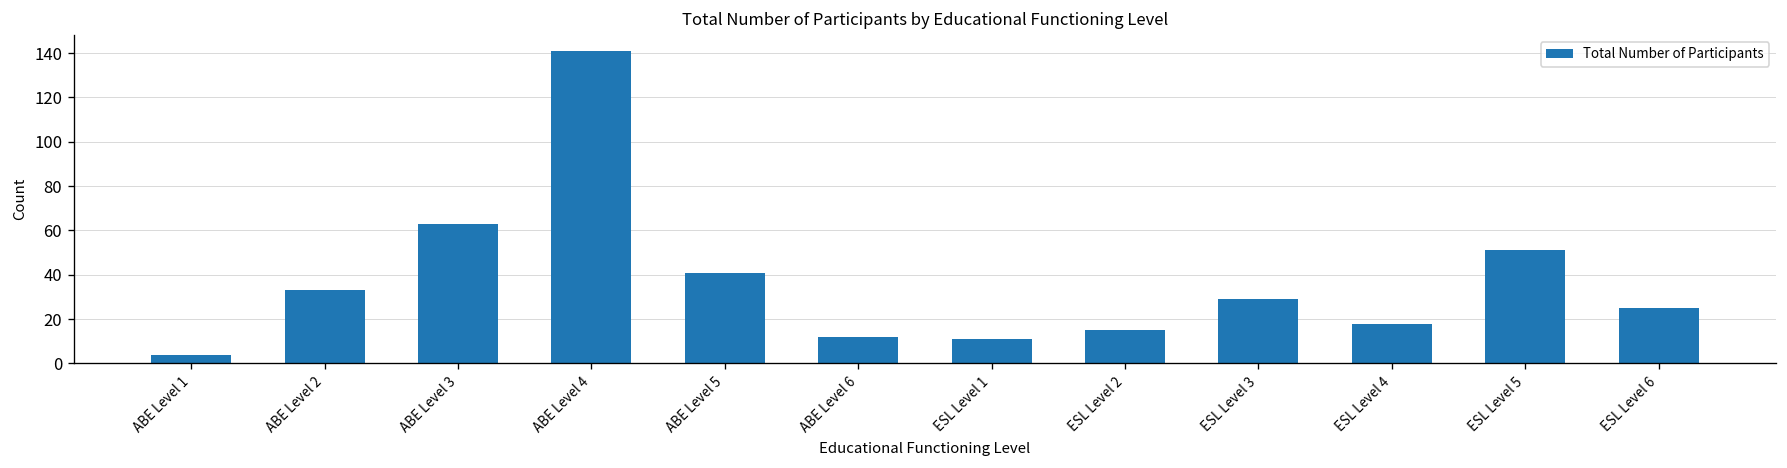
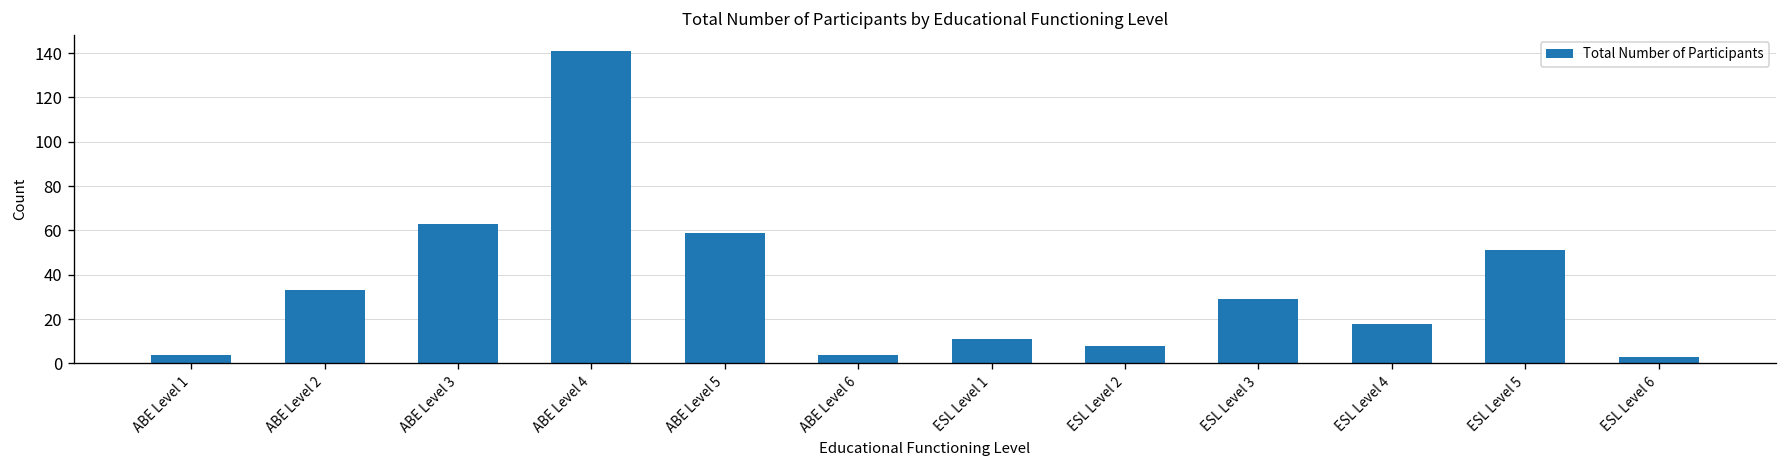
  {
    "ABE Level 1": 4,
    "ABE Level 2": 33,
    "ABE Level 3": 63,
    "ABE Level 4": 141,
-   "ABE Level 5": 41,
-   "ABE Level 6": 12,
+   "ABE Level 5": 59,
+   "ABE Level 6": 4,
    "ESL Level 1": 11,
-   "ESL Level 2": 15,
+   "ESL Level 2": 8,
    "ESL Level 3": 29,
    "ESL Level 4": 18,
    "ESL Level 5": 51,
-   "ESL Level 6": 25
+   "ESL Level 6": 3
  }
